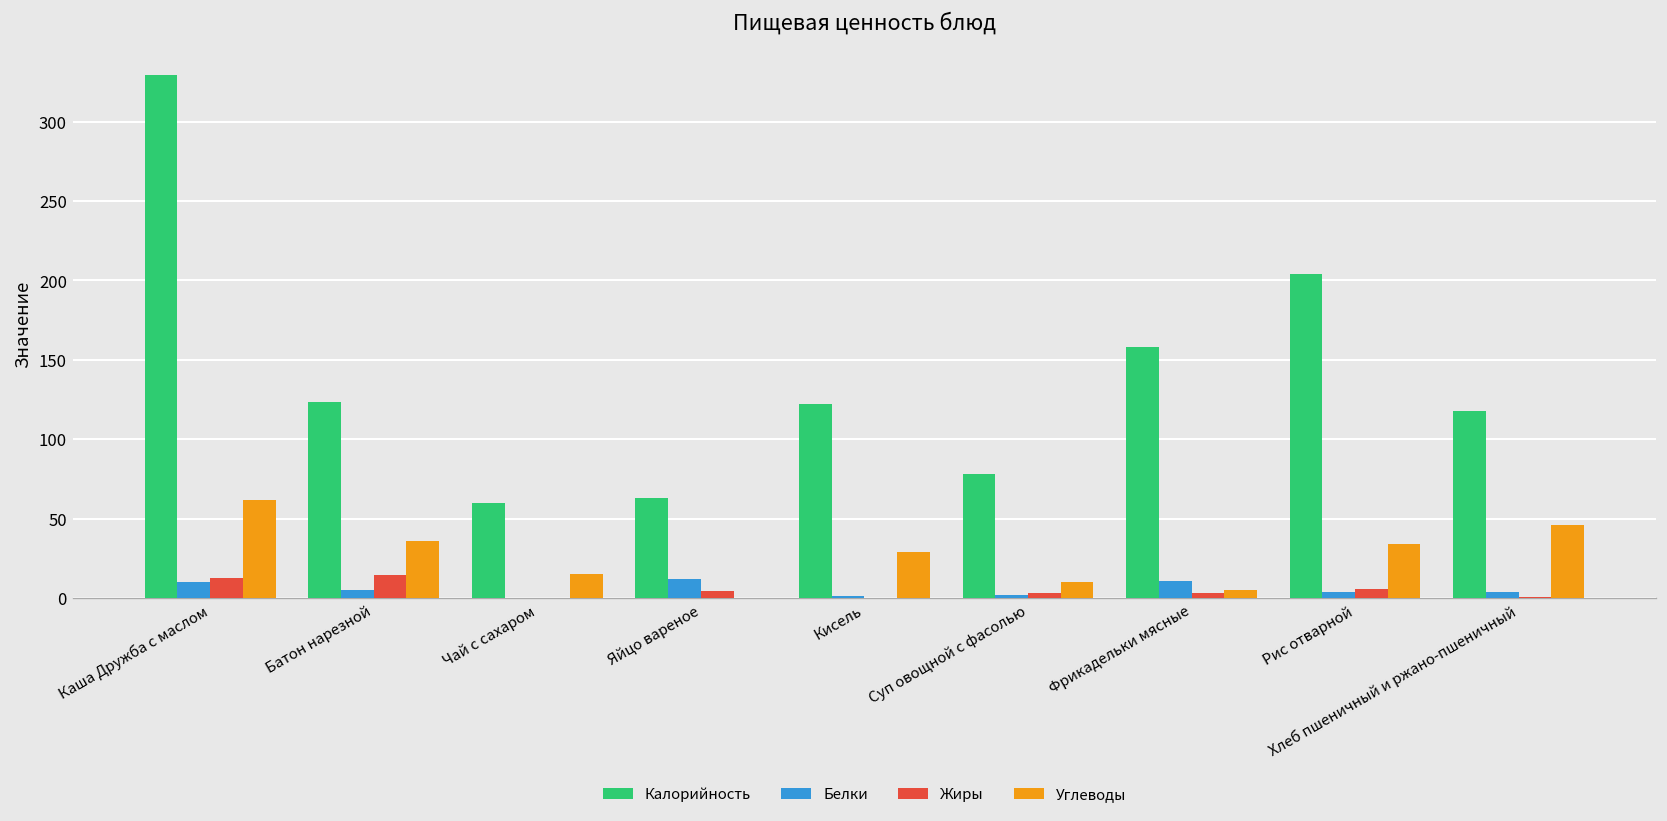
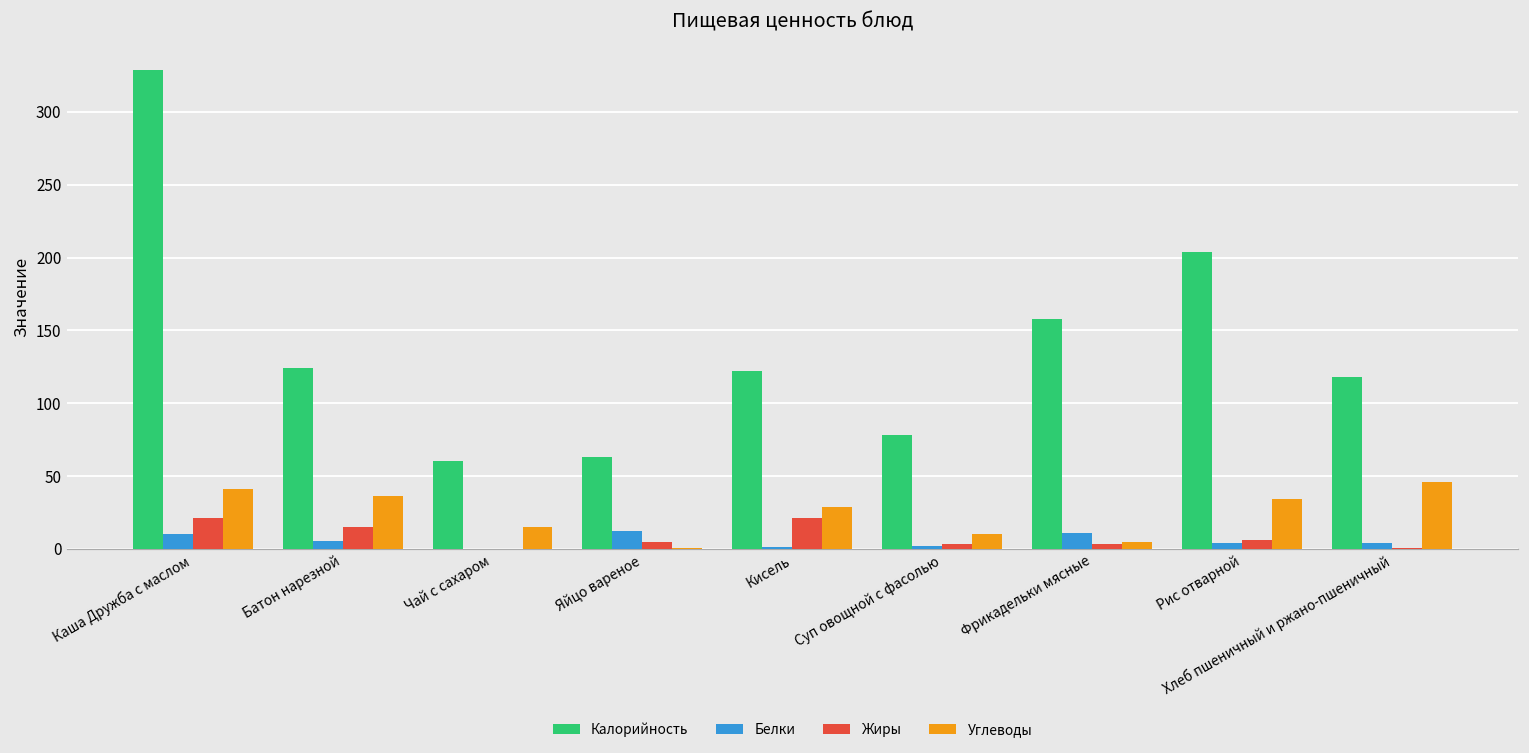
  {
    "Калорийность": {
      "Каша Дружба с маслом": 329,
      "Батон нарезной": 124,
      "Чай с сахаром": 60,
      "Яйцо вареное": 63,
      "Кисель": 122,
      "Суп овощной с фасолью": 78,
      "Фрикадельки мясные": 158,
      "Рис отварной": 204,
      "Хлеб пшеничный и ржано-пшеничный": 118
    },
    "Белки": {
      "Каша Дружба с маслом": 10,
      "Батон нарезной": 5,
      "Яйцо вареное": 12,
      "Суп овощной с фасолью": 2,
      "Фрикадельки мясные": 11,
      "Рис отварной": 4,
      "Хлеб пшеничный и ржано-пшеничный": 4
    },
    "Жиры": {
-     "Каша Дружба с маслом": 13,
+     "Каша Дружба с маслом": 21,
      "Батон нарезной": 15,
      "Чай с сахаром": 0,
      "Яйцо вареное": 5,
-     "Кисель": 0,
+     "Кисель": 22,
      "Суп овощной с фасолью": 3,
      "Фрикадельки мясные": 3,
      "Рис отварной": 6
    },
    "Углеводы": {
-     "Каша Дружба с маслом": 62,
+     "Каша Дружба с маслом": 41,
      "Батон нарезной": 36,
      "Чай с сахаром": 15,
      "Кисель": 29,
      "Суп овощной с фасолью": 10,
      "Фрикадельки мясные": 5,
      "Рис отварной": 34,
      "Хлеб пшеничный и ржано-пшеничный": 46
    }
  }
